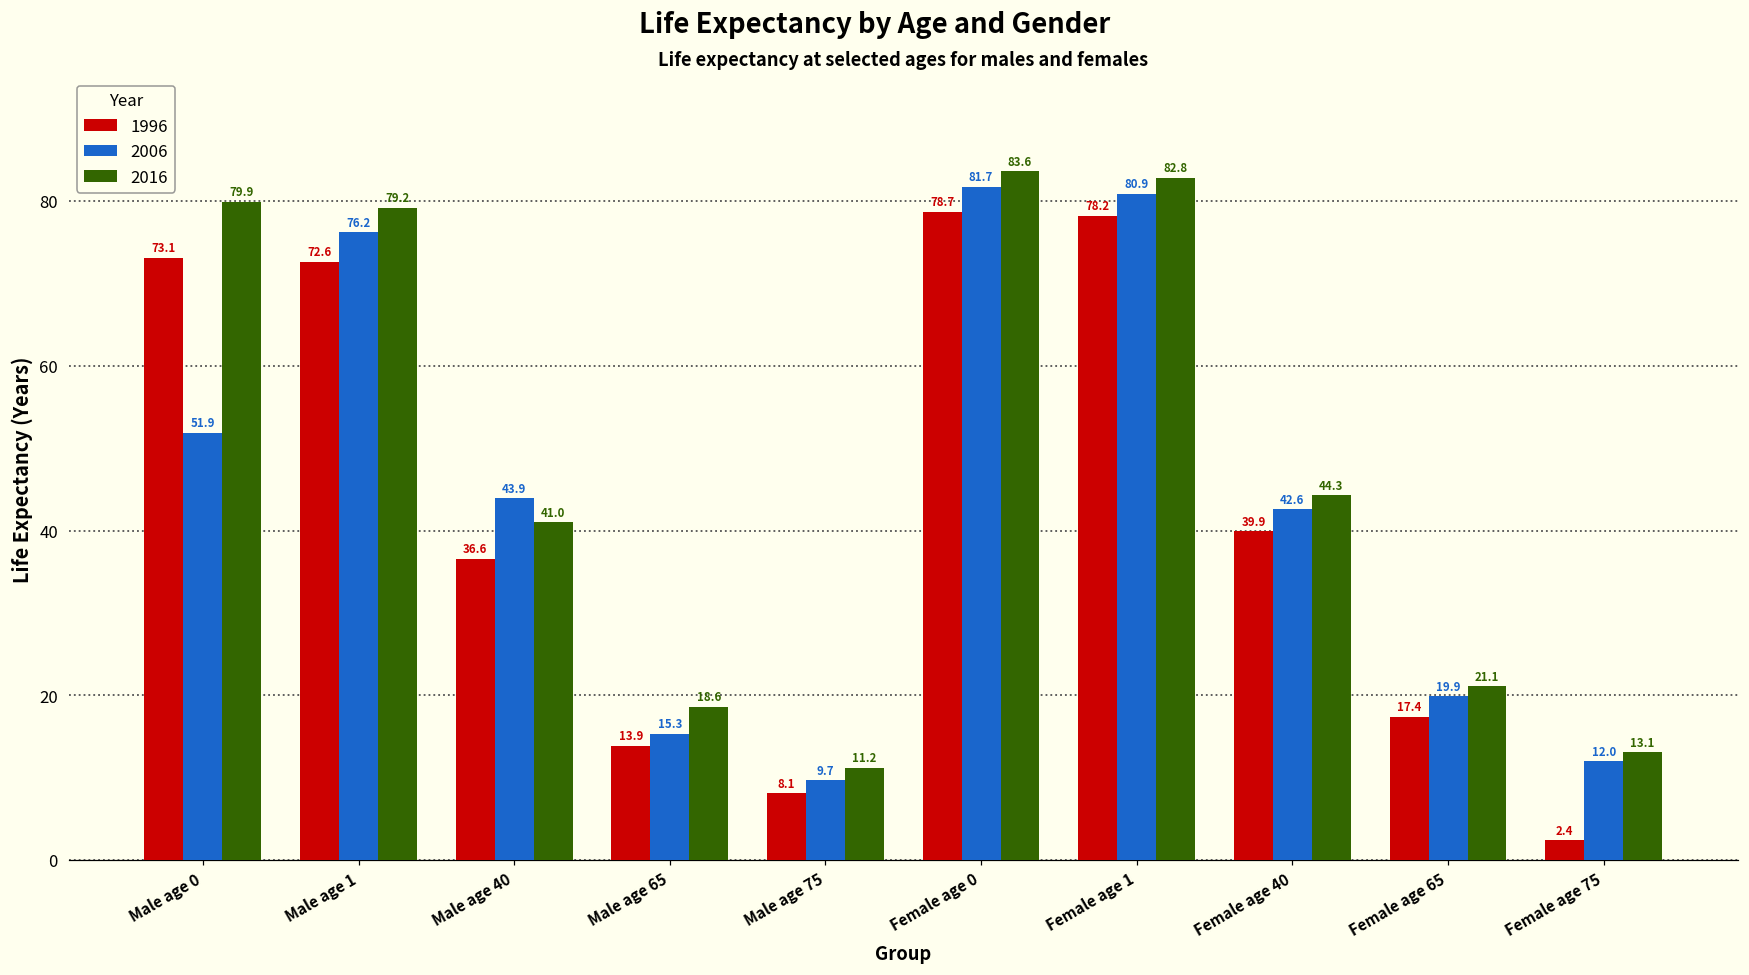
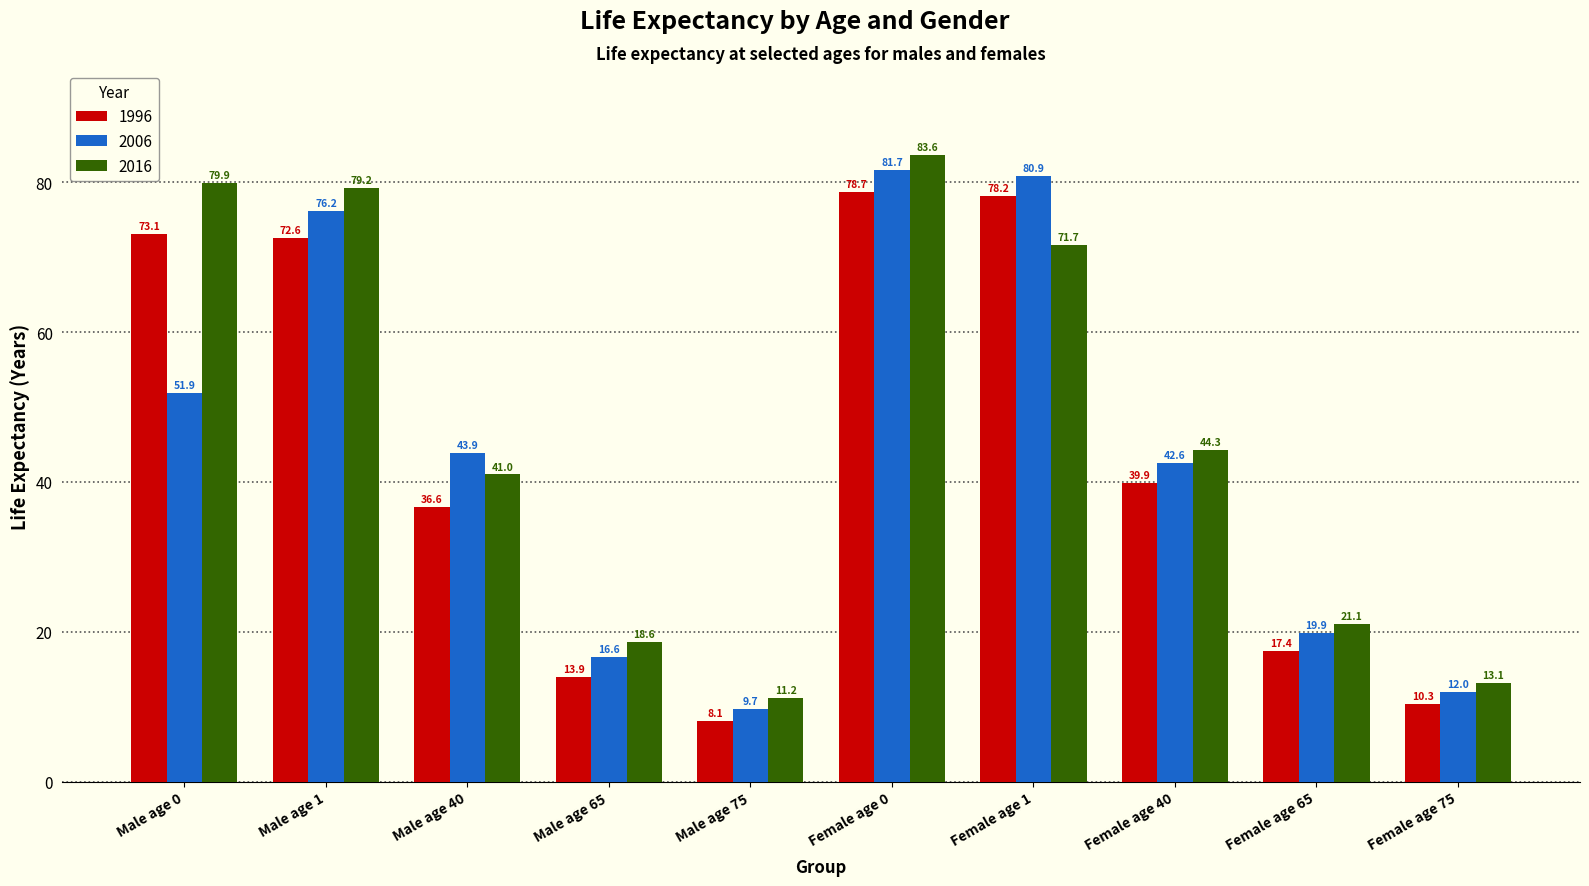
  {
    "1996": {
      "Male age 0": 73.1,
      "Male age 1": 72.6,
      "Male age 40": 36.6,
      "Male age 65": 13.9,
      "Male age 75": 8.1,
      "Female age 0": 78.7,
      "Female age 1": 78.2,
      "Female age 40": 39.9,
      "Female age 65": 17.4,
-     "Female age 75": 2.4
+     "Female age 75": 10.3
    },
    "2006": {
      "Male age 0": 51.9,
      "Male age 1": 76.2,
      "Male age 40": 43.9,
-     "Male age 65": 15.3,
+     "Male age 65": 16.6,
      "Male age 75": 9.7,
      "Female age 0": 81.7,
      "Female age 1": 80.9,
      "Female age 40": 42.6,
      "Female age 65": 19.9,
      "Female age 75": 12.0
    },
    "2016": {
      "Male age 0": 79.9,
      "Male age 1": 79.2,
      "Male age 40": 41.0,
      "Male age 65": 18.6,
      "Male age 75": 11.2,
      "Female age 0": 83.6,
-     "Female age 1": 82.8,
+     "Female age 1": 71.7,
      "Female age 40": 44.3,
      "Female age 65": 21.1,
      "Female age 75": 13.1
    }
  }
